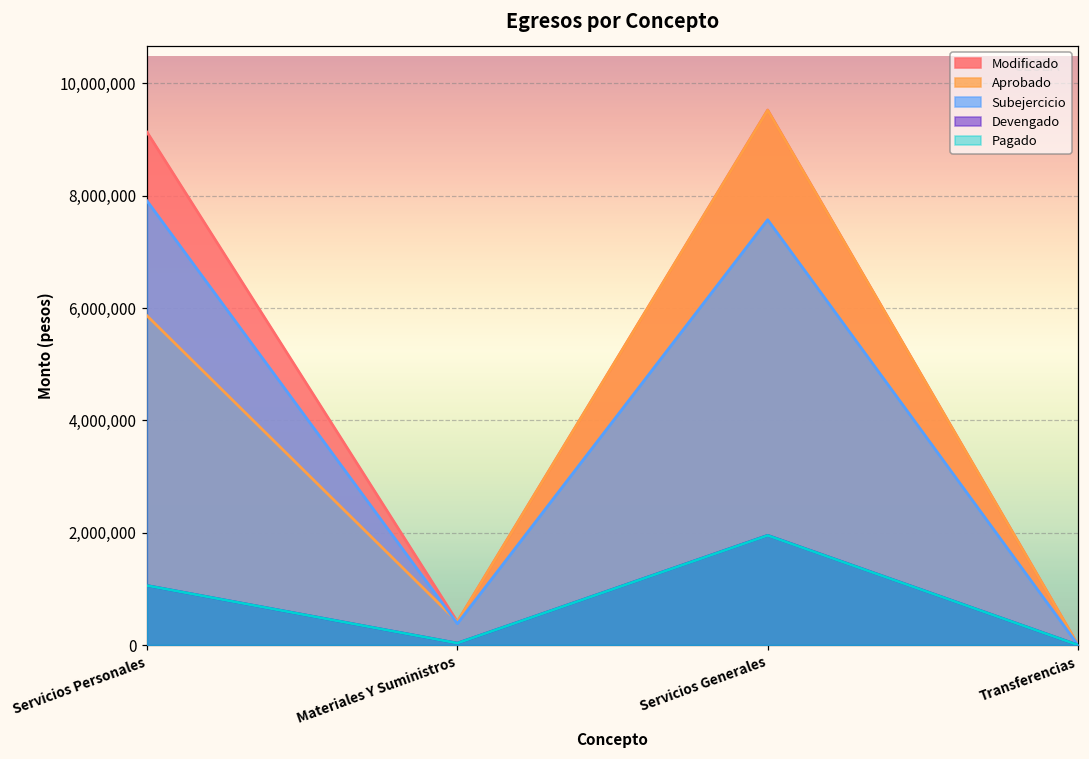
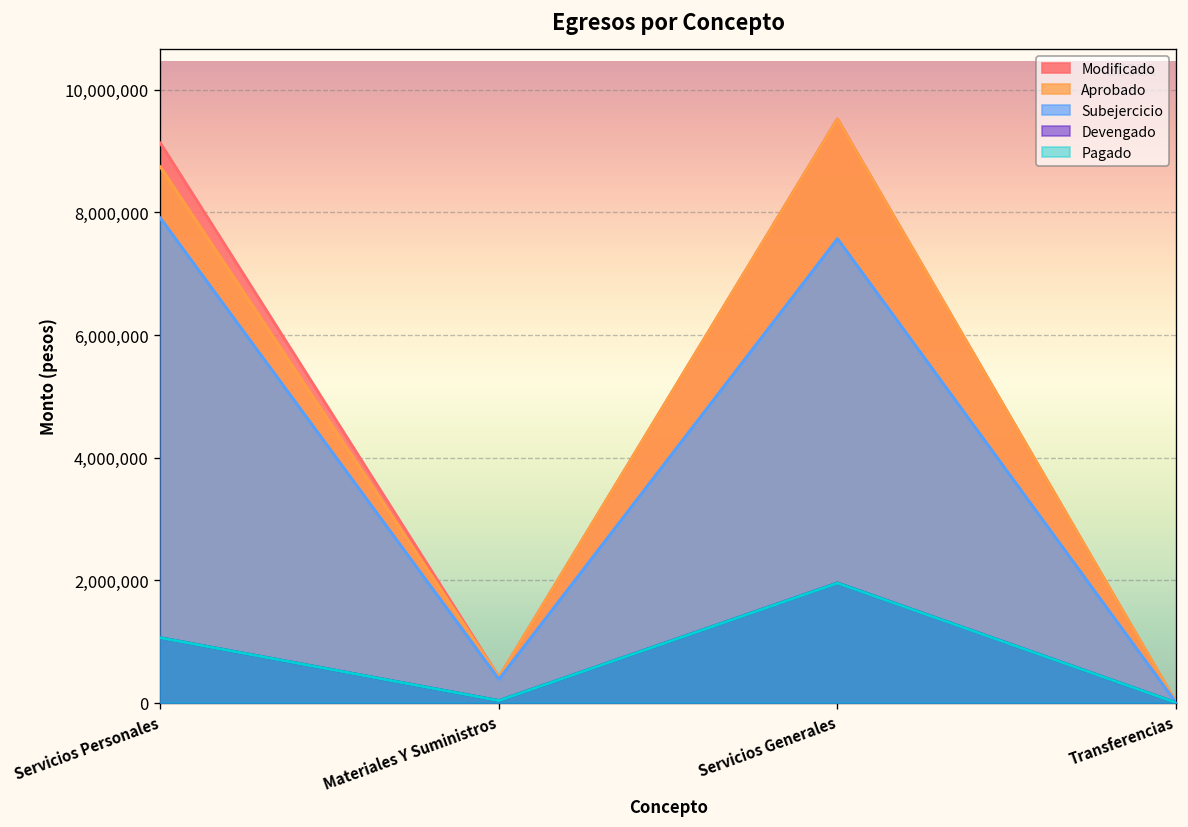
  {
    "Modificado": {
      "Servicios Personales": "9,100,000"
    },
    "Aprobado": {
-     "Servicios Personales": "5,900,000"
+     "Servicios Personales": "8,700,000"
    },
    "Subejercicio": {
      "Servicios Personales": "7,900,000",
      "Servicios Generales": "7,600,000"
    },
    "Pagado": {
      "Servicios Personales": "1,100,000",
      "Materiales Y Suministros": "0",
      "Servicios Generales": "2,000,000"
    }
  }
